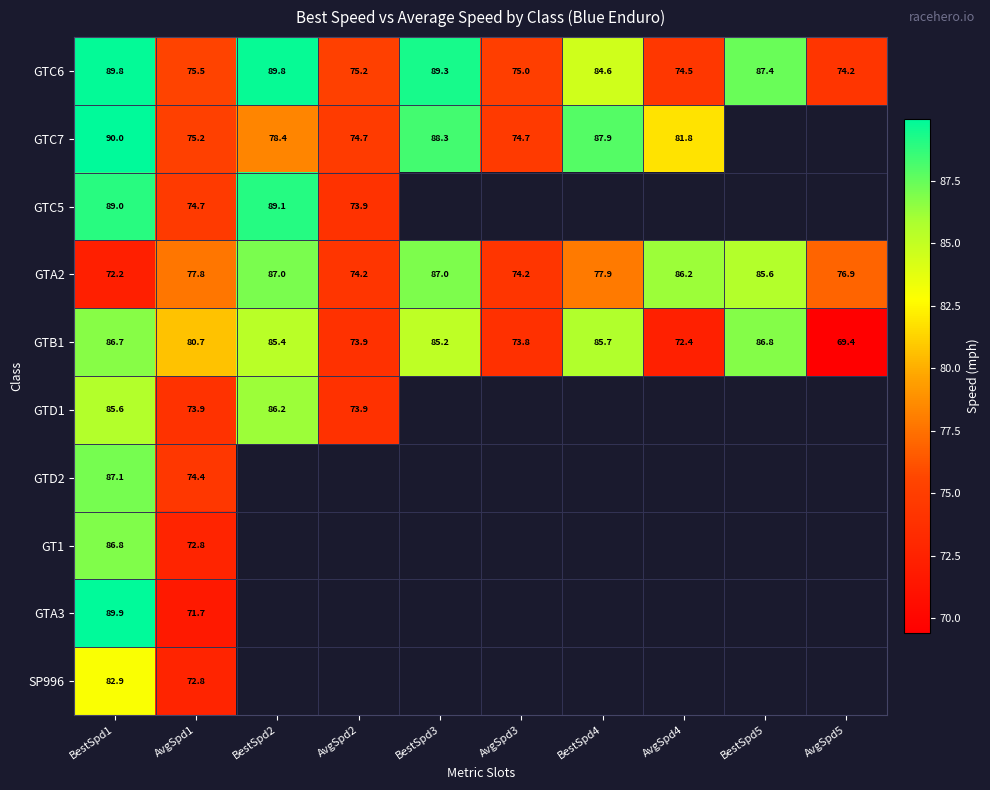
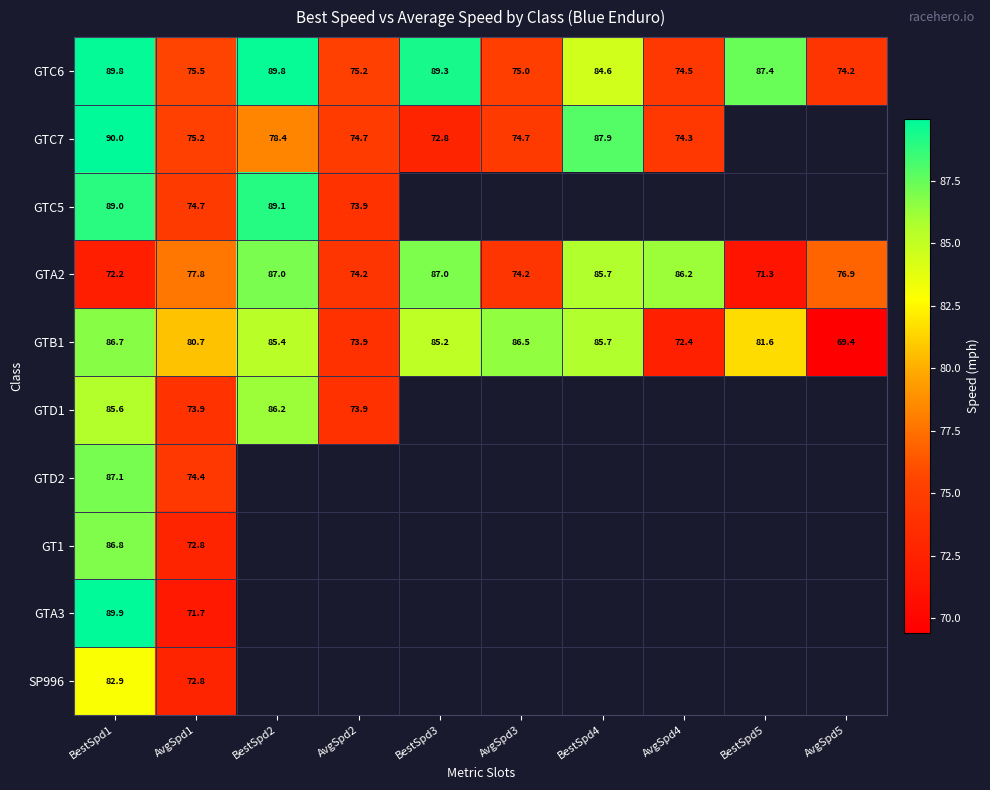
  {
    "GTC6": {
      "BestSpd1": 89.8,
      "AvgSpd1": 75.5,
      "BestSpd2": 89.8,
      "AvgSpd2": 75.2,
      "BestSpd3": 89.3,
      "AvgSpd3": 75.0,
      "BestSpd4": 84.6,
      "AvgSpd4": 74.5,
      "BestSpd5": 87.4,
      "AvgSpd5": 74.2
    },
    "GTC7": {
      "BestSpd1": 90.0,
      "AvgSpd1": 75.2,
      "BestSpd2": 78.4,
      "AvgSpd2": 74.7,
-     "BestSpd3": 88.3,
+     "BestSpd3": 72.8,
      "AvgSpd3": 74.7,
      "BestSpd4": 87.9,
-     "AvgSpd4": 81.8
+     "AvgSpd4": 74.3
    },
    "GTC5": {
      "BestSpd1": 89.0,
      "AvgSpd1": 74.7,
      "BestSpd2": 89.1,
      "AvgSpd2": 73.9
    },
    "GTA2": {
      "BestSpd1": 72.2,
      "AvgSpd1": 77.8,
      "BestSpd2": 87.0,
      "AvgSpd2": 74.2,
      "BestSpd3": 87.0,
      "AvgSpd3": 74.2,
-     "BestSpd4": 77.9,
+     "BestSpd4": 85.7,
      "AvgSpd4": 86.2,
-     "BestSpd5": 85.6,
+     "BestSpd5": 71.3,
      "AvgSpd5": 76.9
    },
    "GTB1": {
      "BestSpd1": 86.7,
      "AvgSpd1": 80.7,
      "BestSpd2": 85.4,
      "AvgSpd2": 73.9,
      "BestSpd3": 85.2,
-     "AvgSpd3": 73.8,
+     "AvgSpd3": 86.5,
      "BestSpd4": 85.7,
      "AvgSpd4": 72.4,
-     "BestSpd5": 86.8,
+     "BestSpd5": 81.6,
      "AvgSpd5": 69.4
    },
    "GTD1": {
      "BestSpd1": 85.6,
      "AvgSpd1": 73.9,
      "BestSpd2": 86.2,
      "AvgSpd2": 73.9
    },
    "GTD2": {
      "BestSpd1": 87.1,
      "AvgSpd1": 74.4
    },
    "GT1": {
      "BestSpd1": 86.8,
      "AvgSpd1": 72.8
    },
    "GTA3": {
      "BestSpd1": 89.9,
      "AvgSpd1": 71.7
    },
    "SP996": {
      "BestSpd1": 82.9,
      "AvgSpd1": 72.8
    }
  }
